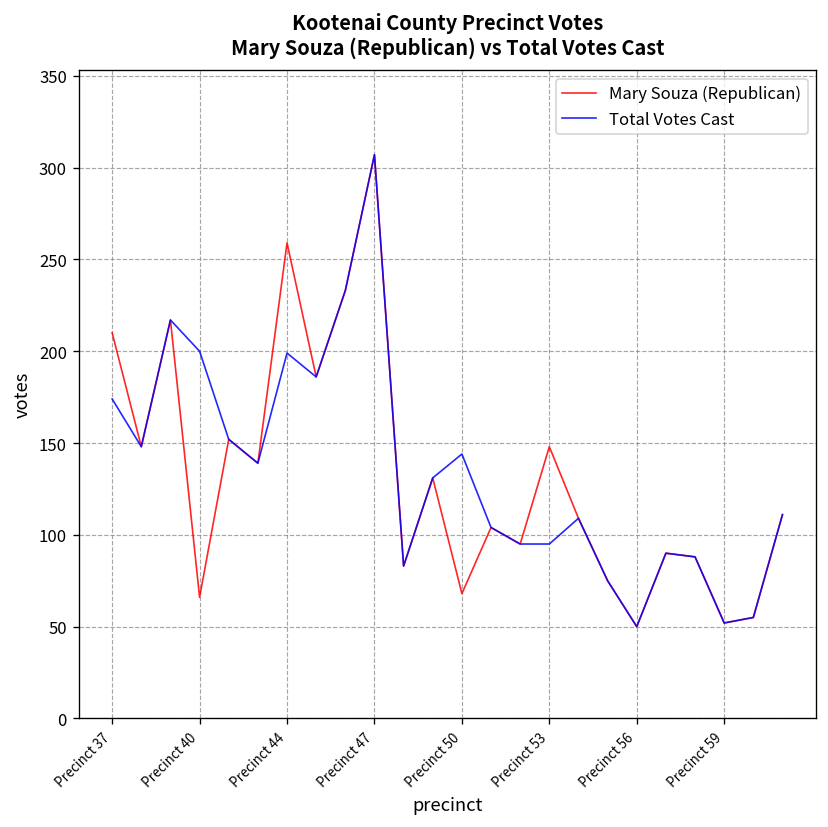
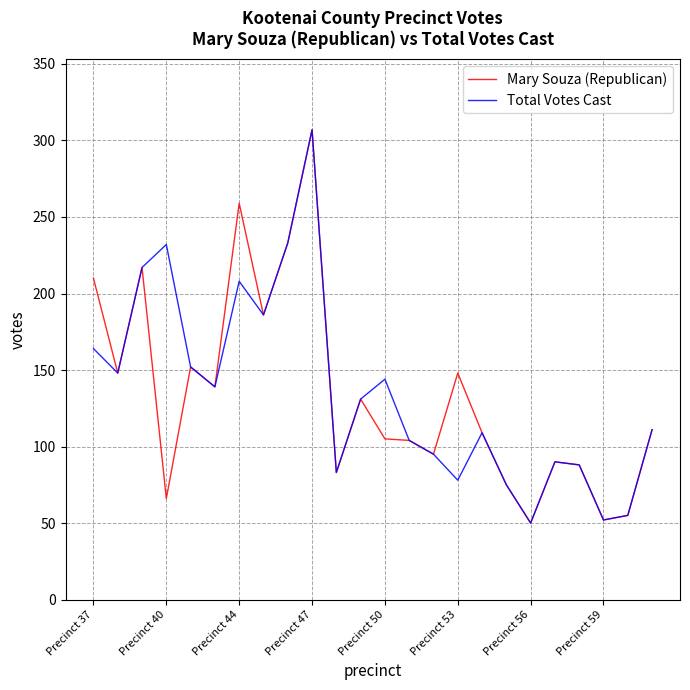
  {
    "Mary Souza (Republican)": {
      "Precinct 37": 210,
      "Precinct 40": 66,
      "Precinct 44": 259,
-     "Precinct 50": 68,
+     "Precinct 50": 105,
      "Precinct 53": 148
    },
    "Total Votes Cast": {
-     "Precinct 37": 174,
-     "Precinct 40": 200,
-     "Precinct 44": 199,
+     "Precinct 37": 164,
+     "Precinct 40": 232,
+     "Precinct 44": 208,
      "Precinct 50": 144,
-     "Precinct 53": 95
+     "Precinct 53": 78
    }
  }
